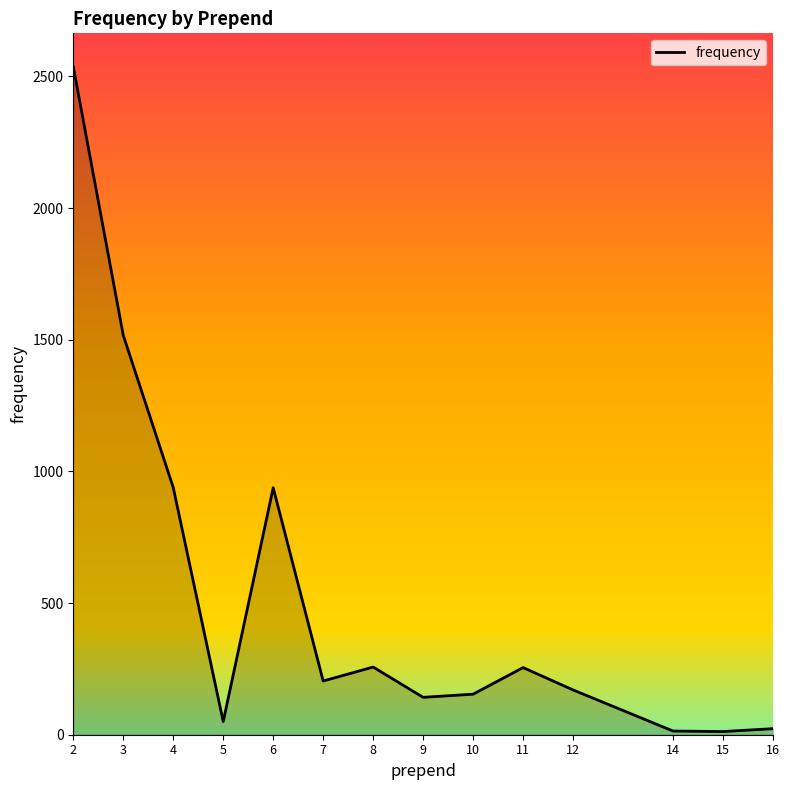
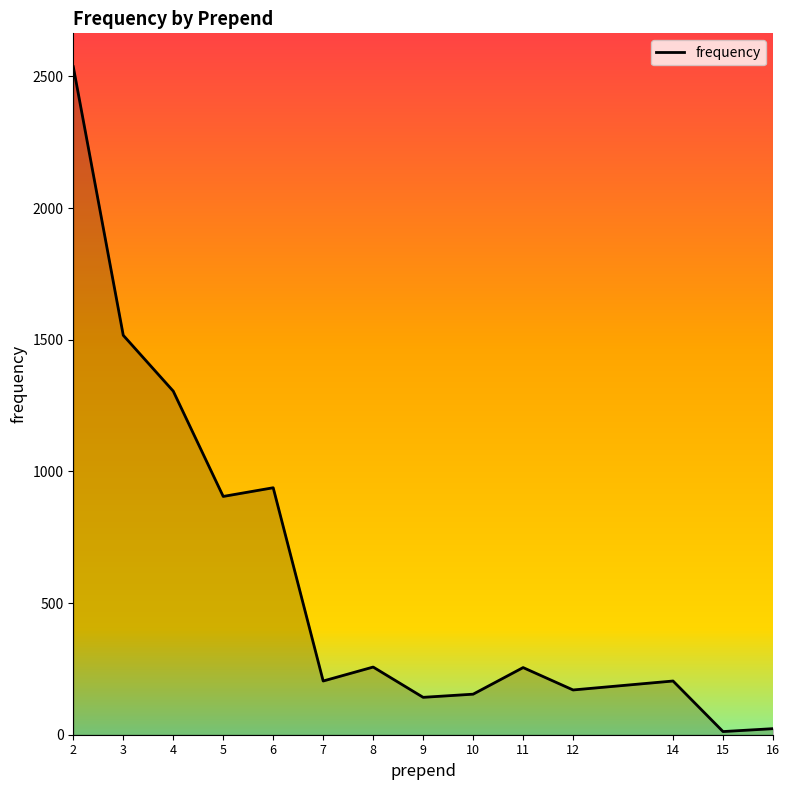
  {
    "2": 2540,
    "3": 1520,
-   "4": 940,
-   "5": 50,
+   "4": 1310,
+   "5": 910,
    "6": 940,
    "7": 200,
    "8": 260,
    "9": 140,
    "10": 150,
    "11": 260,
    "12": 170,
-   "14": 10,
+   "14": 200,
    "15": 10,
    "16": 20
  }
